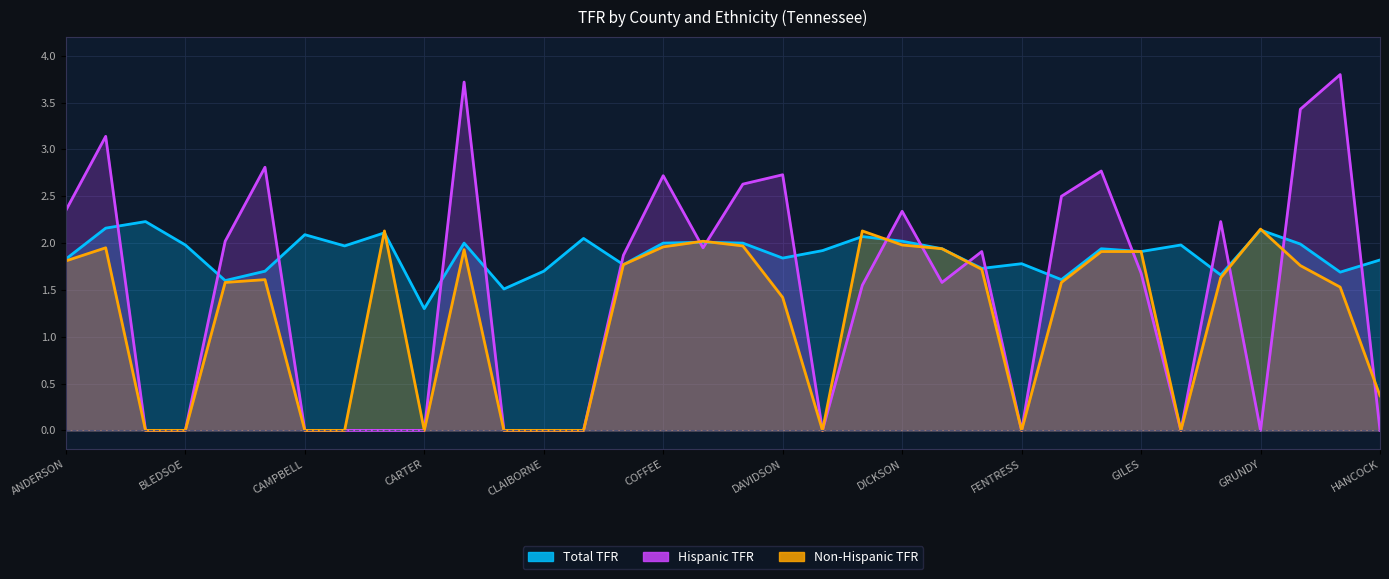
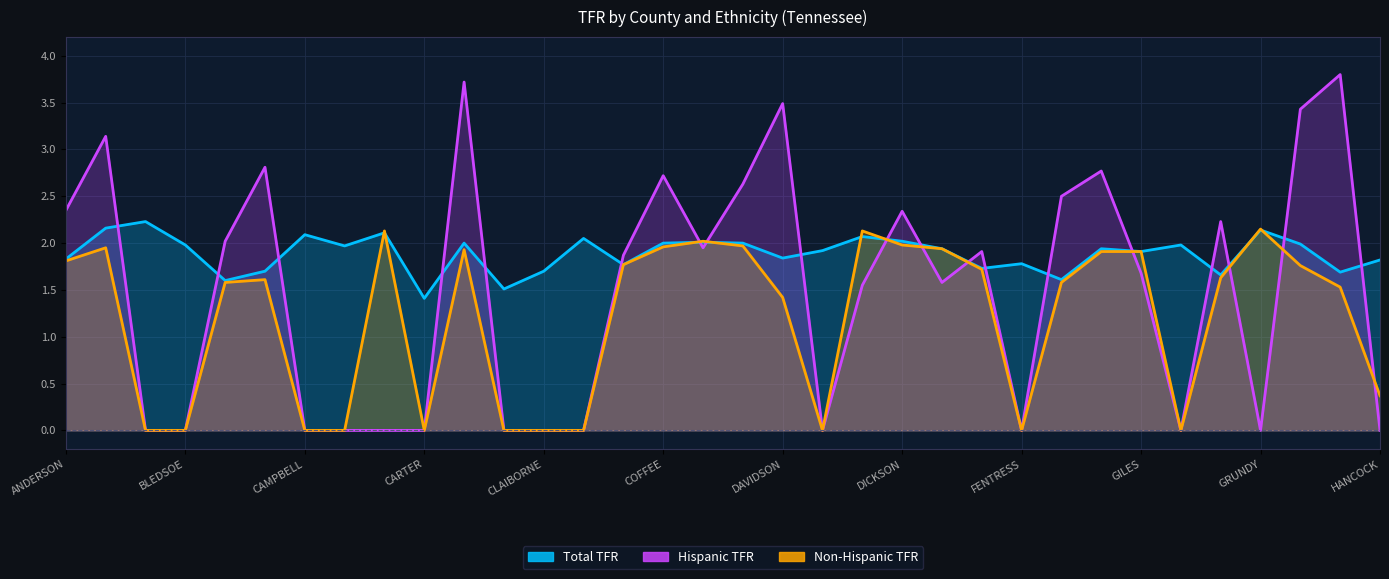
  {
    "Total TFR": {
      "BLEDSOE": 2.0,
      "CAMPBELL": 2.1,
-     "CARTER": 1.3,
+     "CARTER": 1.4,
      "CLAIBORNE": 1.7,
      "COFFEE": 2.0,
      "DAVIDSON": 1.8,
      "DICKSON": 2.0,
      "FENTRESS": 1.8,
      "HANCOCK": 1.8
    },
    "Hispanic TFR": {
      "ANDERSON": 2.4,
      "COFFEE": 2.7,
-     "DAVIDSON": 2.7,
+     "DAVIDSON": 3.5,
      "DICKSON": 2.3,
      "GILES": 1.7,
      "GRUNDY": 0.0,
      "HANCOCK": 0.0
    },
    "Non-Hispanic TFR": {
      "COFFEE": 2.0,
      "DAVIDSON": 1.4,
      "DICKSON": 2.0,
      "HANCOCK": 0.4
    }
  }
